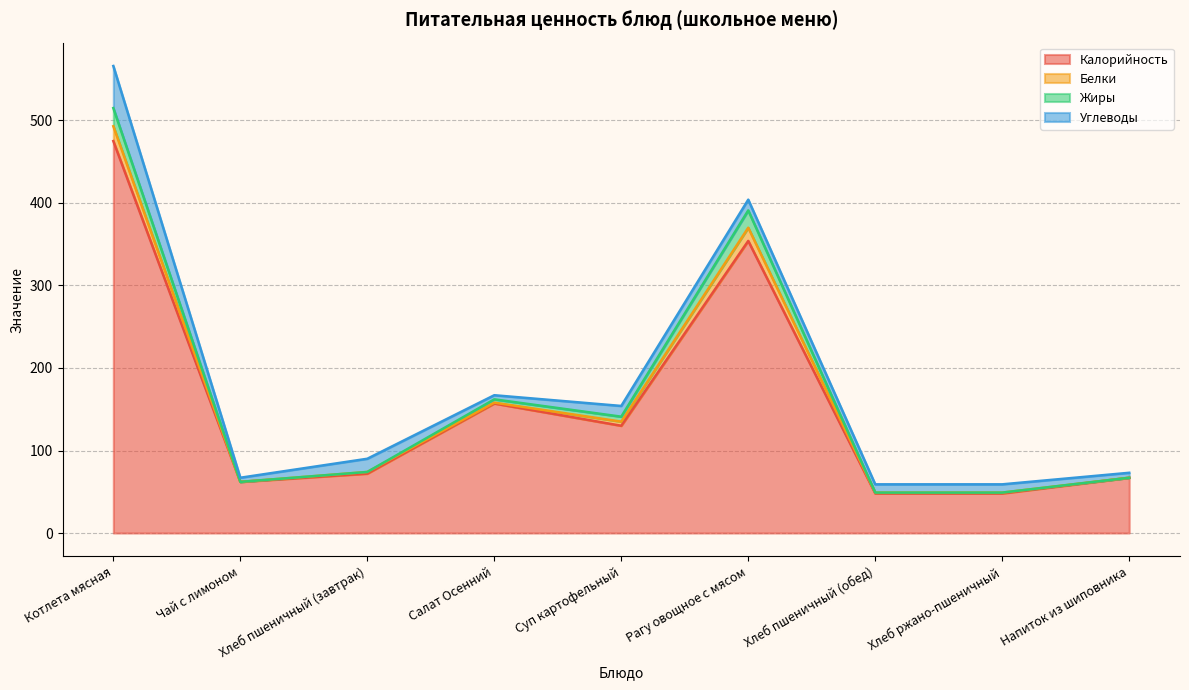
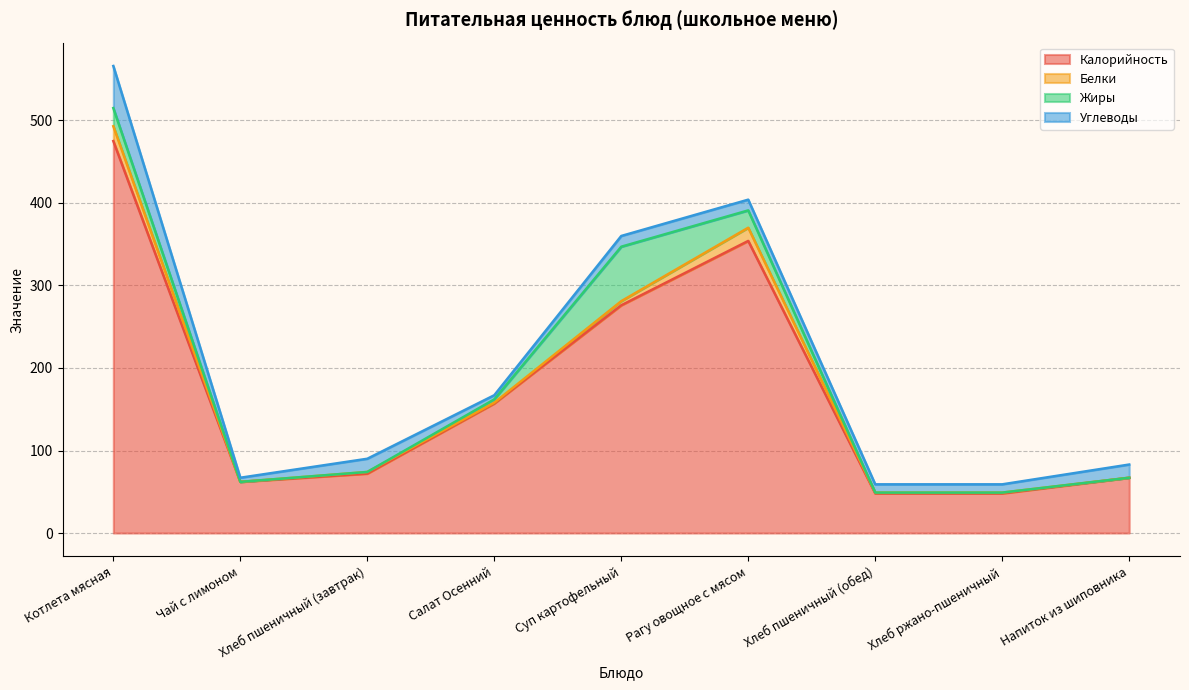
  {
    "Калорийность": {
      "Котлета мясная": 480,
-     "Суп картофельный": 130,
+     "Суп картофельный": 280,
      "Рагу овощное с мясом": 350
    },
    "Белки": {
      "Котлета мясная": 20,
      "Суп картофельный": 10,
      "Рагу овощное с мясом": 20
    },
    "Жиры": {
      "Котлета мясная": 20,
      "Салат Осенний": 0,
-     "Суп картофельный": 10,
+     "Суп картофельный": 70,
      "Рагу овощное с мясом": 20
    },
    "Углеводы": {
      "Котлета мясная": 50,
      "Чай с лимоном": 10,
      "Хлеб пшеничный (завтрак)": 20,
      "Салат Осенний": 10,
      "Суп картофельный": 10,
      "Рагу овощное с мясом": 10,
      "Хлеб пшеничный (обед)": 10,
      "Хлеб ржано-пшеничный": 10,
-     "Напиток из шиповника": 10
+     "Напиток из шиповника": 20
    }
  }
